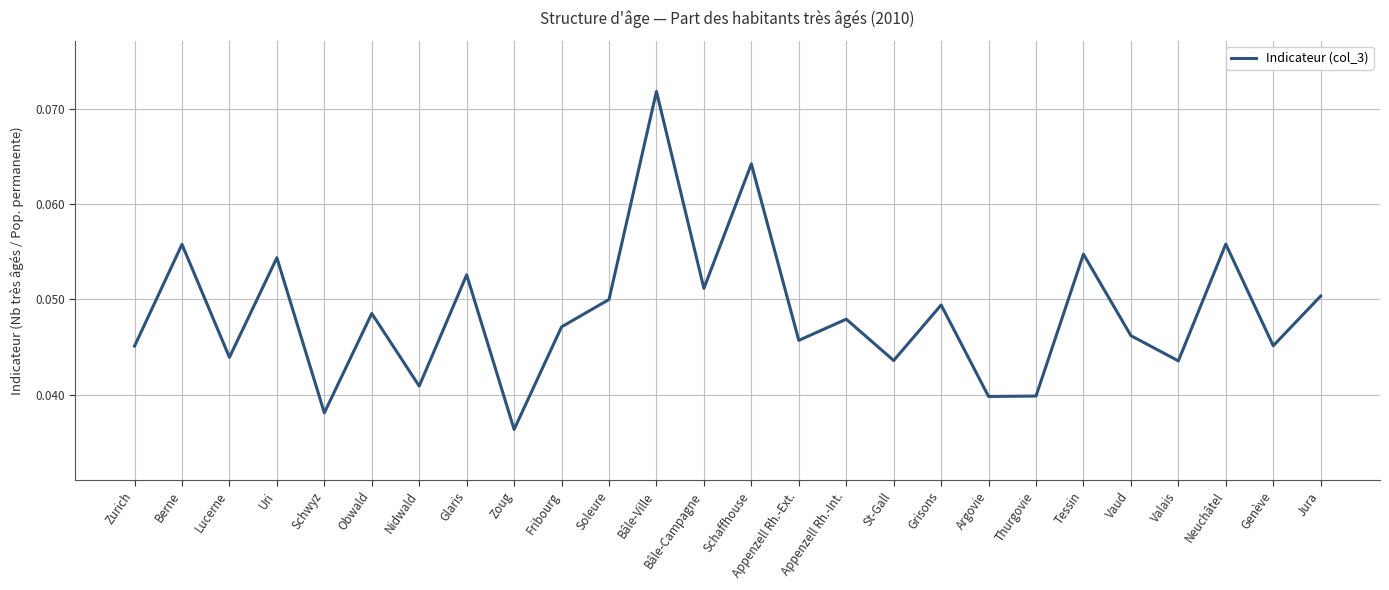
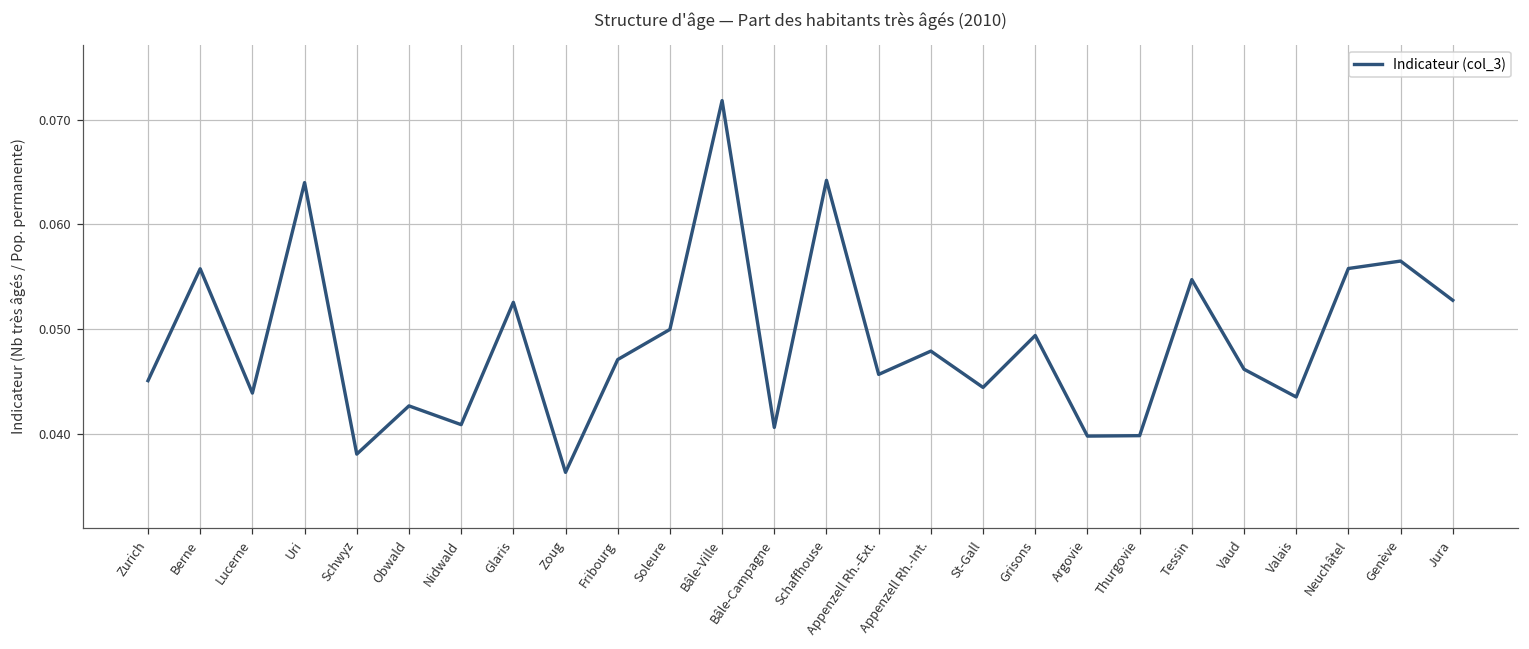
  {
    "Zurich": 0.045,
    "Berne": 0.056,
    "Lucerne": 0.044,
-   "Uri": 0.054,
+   "Uri": 0.064,
    "Schwyz": 0.038,
-   "Obwald": 0.049,
+   "Obwald": 0.043,
    "Nidwald": 0.041,
    "Glaris": 0.053,
    "Zoug": 0.036,
    "Fribourg": 0.047,
    "Soleure": 0.050,
    "Bâle-Ville": 0.072,
-   "Bâle-Campagne": 0.051,
+   "Bâle-Campagne": 0.041,
    "Schaffhouse": 0.064,
    "Appenzell Rh.-Ext.": 0.046,
    "Appenzell Rh.-Int.": 0.048,
-   "St-Gall": 0.0436,
+   "St-Gall": 0.0445,
    "Grisons": 0.049,
    "Argovie": 0.040,
    "Thurgovie": 0.040,
    "Tessin": 0.055,
    "Vaud": 0.046,
    "Valais": 0.044,
    "Neuchâtel": 0.056,
-   "Genève": 0.045,
-   "Jura": 0.050
+   "Genève": 0.057,
+   "Jura": 0.053
  }
